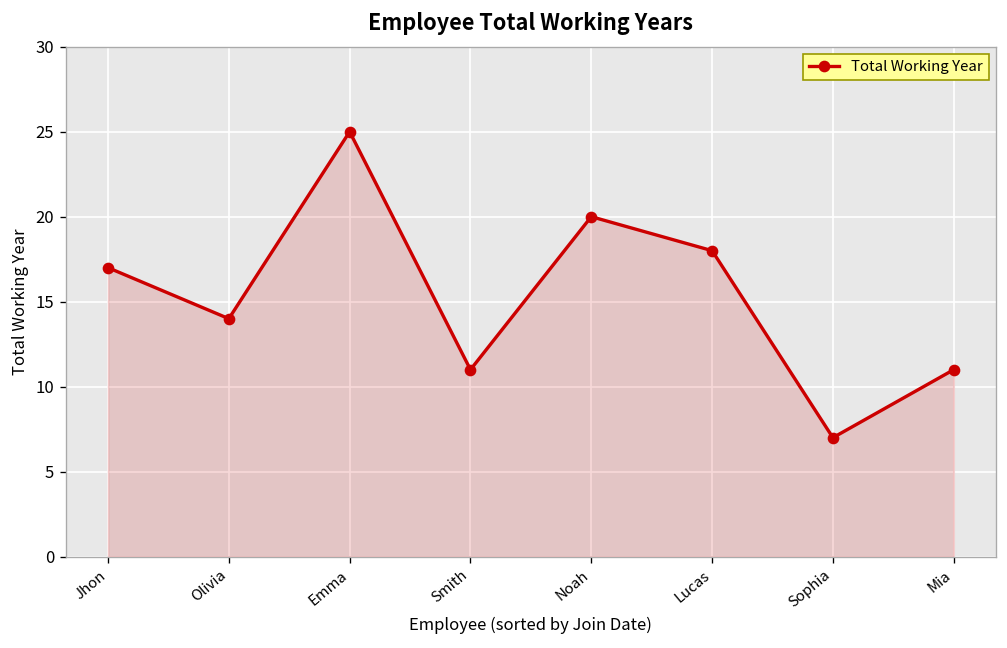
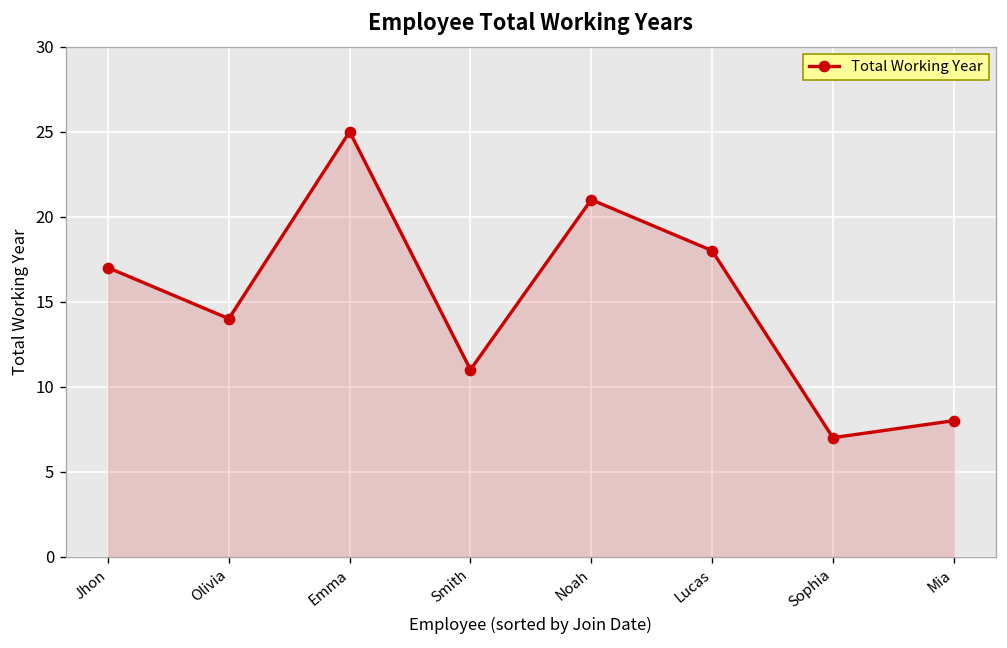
  {
    "Jhon": 17,
    "Olivia": 14,
    "Emma": 25,
    "Smith": 11,
-   "Noah": 20,
+   "Noah": 21,
    "Lucas": 18,
    "Sophia": 7,
-   "Mia": 11
+   "Mia": 8
  }
